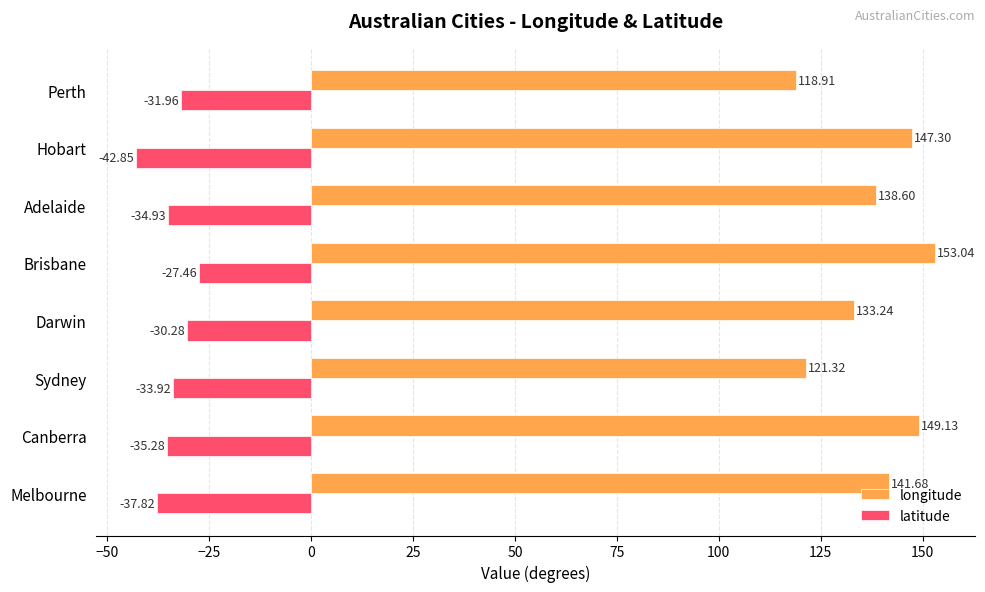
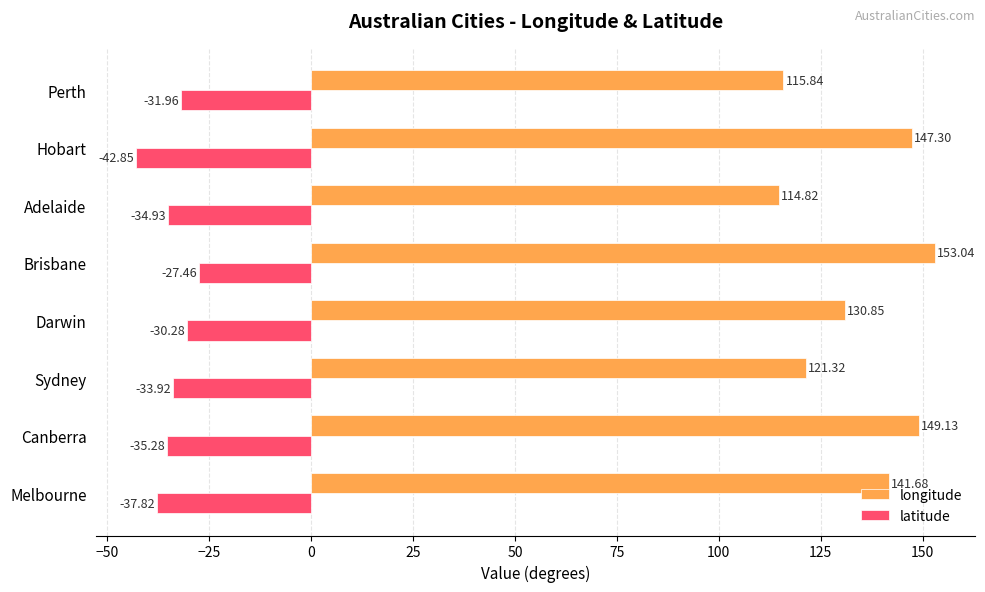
  {
    "longitude": {
-     "Perth": 118.91,
+     "Perth": 115.84,
      "Hobart": 147.30,
-     "Adelaide": 138.60,
+     "Adelaide": 114.82,
      "Brisbane": 153.04,
-     "Darwin": 133.24,
+     "Darwin": 130.85,
      "Sydney": 121.32,
      "Canberra": 149.13,
      "Melbourne": 141.68
    },
    "latitude": {
      "Perth": -31.96,
      "Hobart": -42.85,
      "Adelaide": -34.93,
      "Brisbane": -27.46,
      "Darwin": -30.28,
      "Sydney": -33.92,
      "Canberra": -35.28,
      "Melbourne": -37.82
    }
  }
